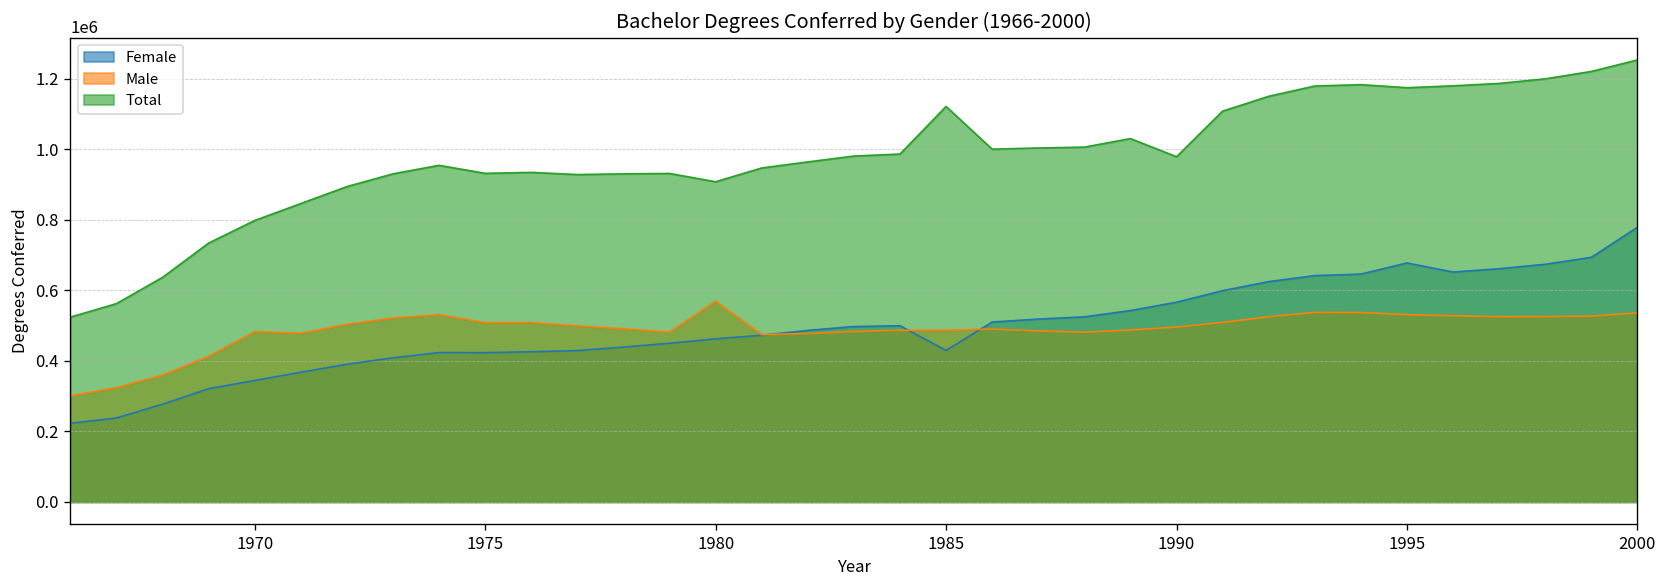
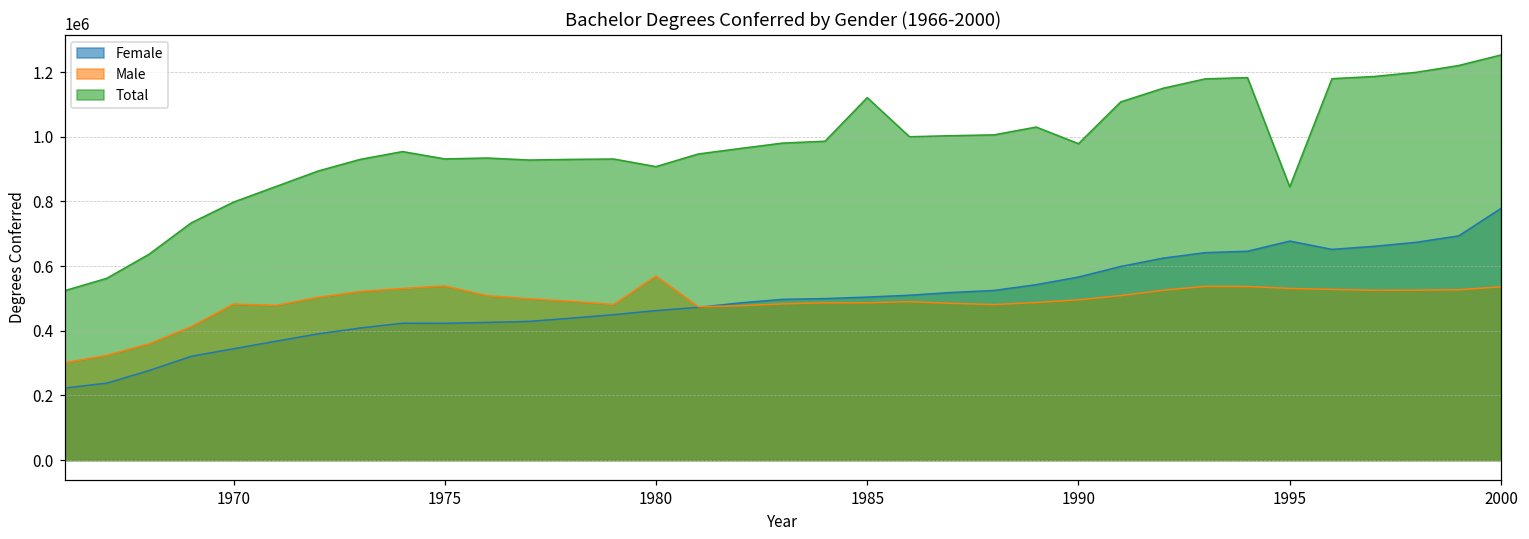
  {
    "Female": {
      "1970": 340000,
      "1975": 420000,
      "1980": 460000,
-     "1985": 430000,
+     "1985": 500000,
      "1990": 570000,
      "1995": 680000,
      "2000": 780000
    },
    "Male": {
      "1970": 480000,
-     "1975": 510000,
+     "1975": 540000,
      "1980": 570000,
      "1985": 490000,
      "1990": 500000,
      "1995": 530000,
      "2000": 540000
    },
    "Total": {
      "1970": 800000,
      "1975": 930000,
      "1980": 910000,
      "1985": 1120000,
      "1990": 980000,
-     "1995": 1170000,
+     "1995": 850000,
      "2000": 1250000
    }
  }
